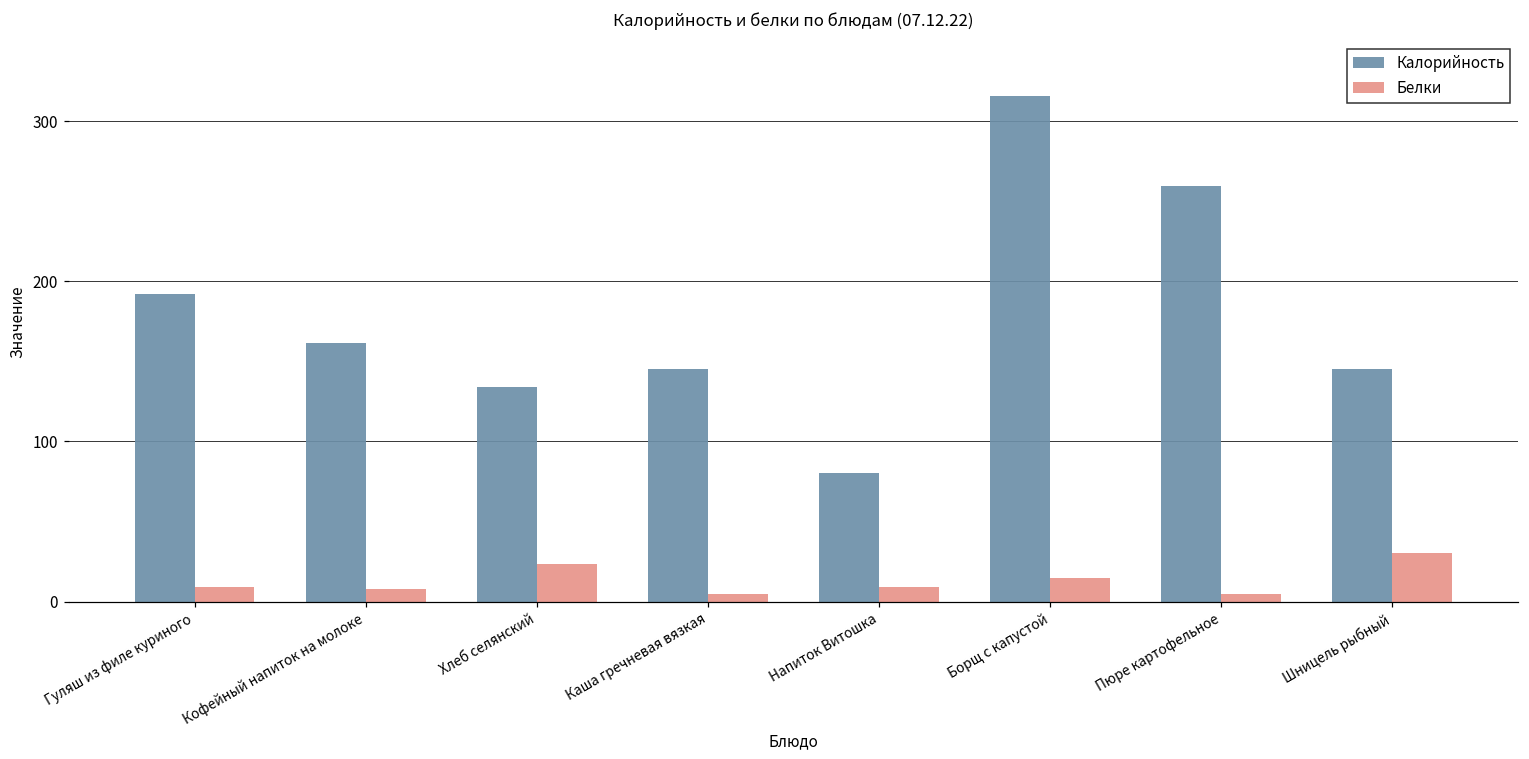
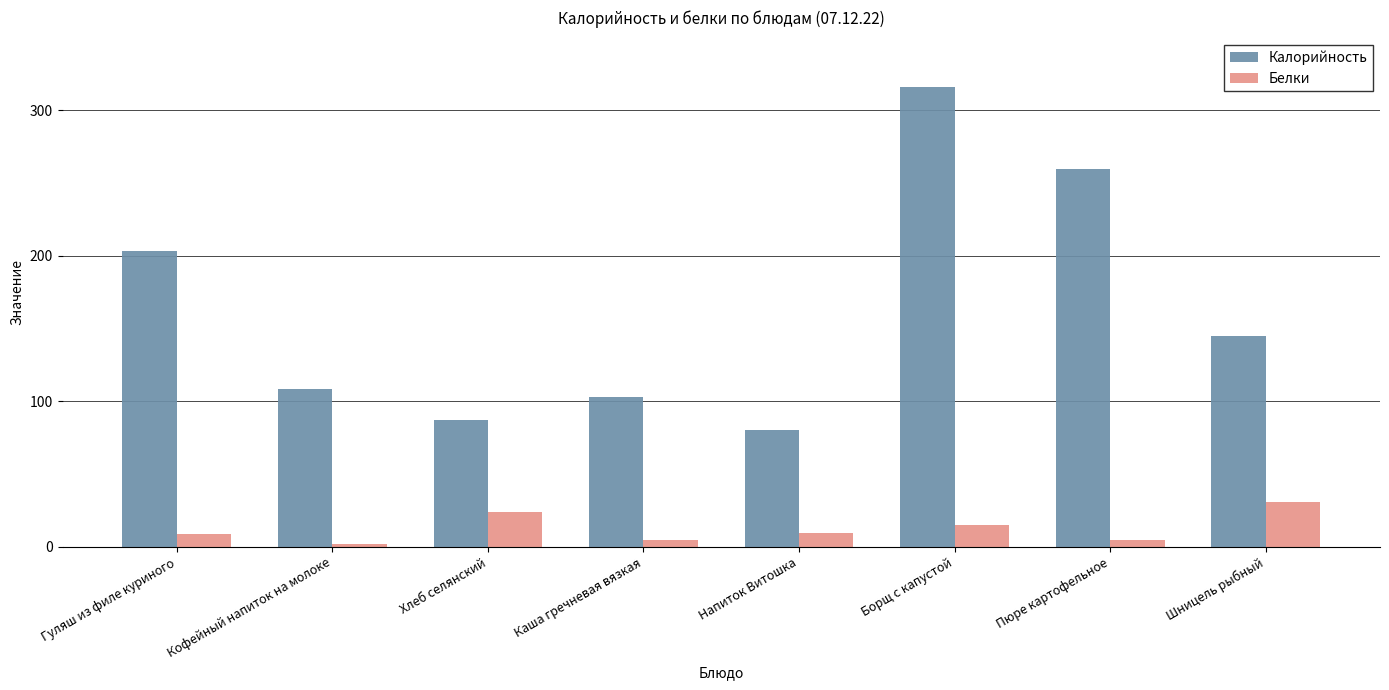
  {
    "Калорийность": {
-     "Гуляш из филе куриного": 192,
-     "Кофейный напиток на молоке": 161,
-     "Хлеб селянский": 134,
-     "Каша гречневая вязкая": 145,
+     "Гуляш из филе куриного": 203,
+     "Кофейный напиток на молоке": 109,
+     "Хлеб селянский": 87,
+     "Каша гречневая вязкая": 103,
      "Напиток Витошка": 80,
      "Борщ с капустой": 316,
      "Пюре картофельное": 260,
      "Шницель рыбный": 145
    },
    "Белки": {
      "Гуляш из филе куриного": 9,
-     "Кофейный напиток на молоке": 8,
+     "Кофейный напиток на молоке": 2,
      "Хлеб селянский": 24,
      "Каша гречневая вязкая": 5,
      "Напиток Витошка": 9,
      "Борщ с капустой": 15,
      "Пюре картофельное": 5,
      "Шницель рыбный": 31
    }
  }
